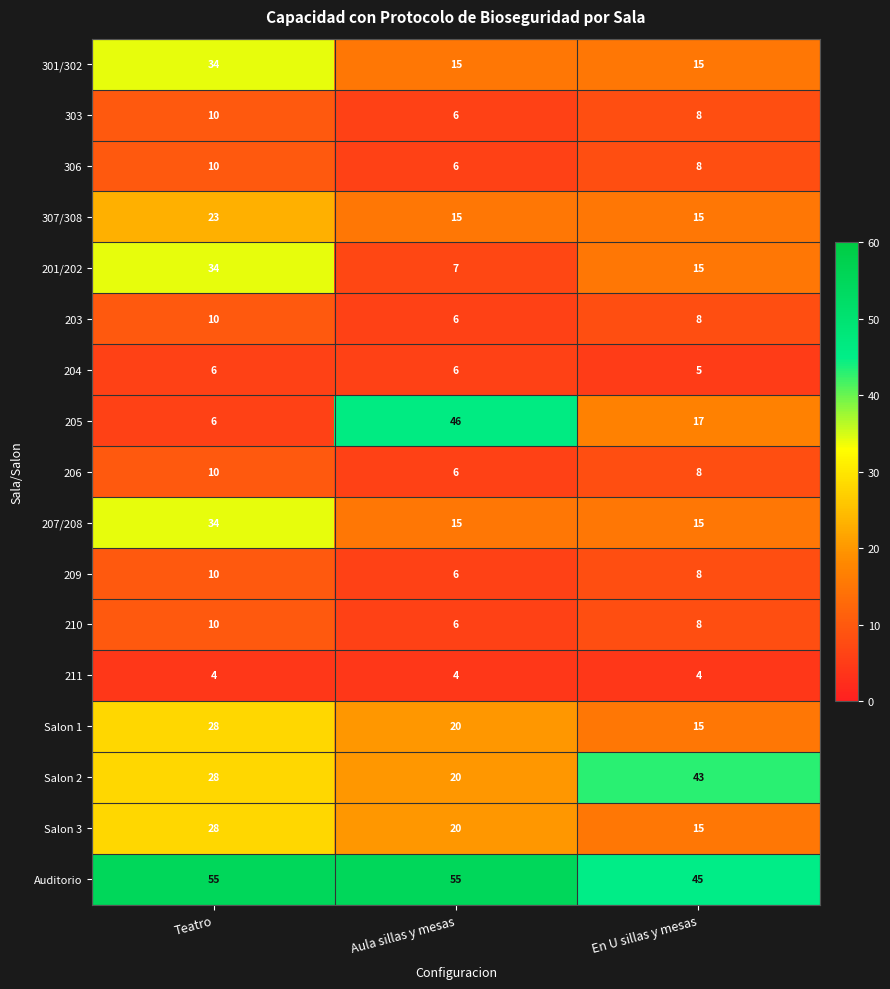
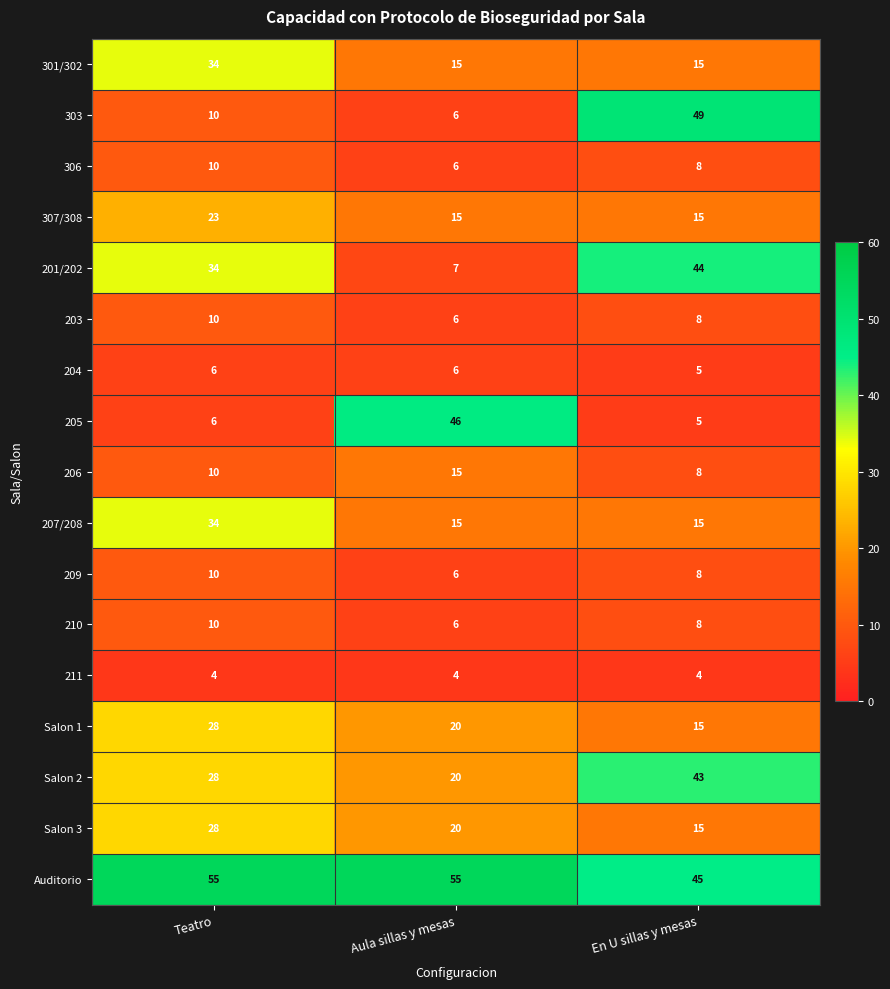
  {
    "301/302": {
      "Teatro": 34,
      "Aula sillas y mesas": 15,
      "En U sillas y mesas": 15
    },
    "303": {
      "Teatro": 10,
      "Aula sillas y mesas": 6,
-     "En U sillas y mesas": 8
+     "En U sillas y mesas": 49
    },
    "306": {
      "Teatro": 10,
      "Aula sillas y mesas": 6,
      "En U sillas y mesas": 8
    },
    "307/308": {
      "Teatro": 23,
      "Aula sillas y mesas": 15,
      "En U sillas y mesas": 15
    },
    "201/202": {
      "Teatro": 34,
      "Aula sillas y mesas": 7,
-     "En U sillas y mesas": 15
+     "En U sillas y mesas": 44
    },
    "203": {
      "Teatro": 10,
      "Aula sillas y mesas": 6,
      "En U sillas y mesas": 8
    },
    "204": {
      "Teatro": 6,
      "Aula sillas y mesas": 6,
      "En U sillas y mesas": 5
    },
    "205": {
      "Teatro": 6,
      "Aula sillas y mesas": 46,
-     "En U sillas y mesas": 17
+     "En U sillas y mesas": 5
    },
    "206": {
      "Teatro": 10,
-     "Aula sillas y mesas": 6,
+     "Aula sillas y mesas": 15,
      "En U sillas y mesas": 8
    },
    "207/208": {
      "Teatro": 34,
      "Aula sillas y mesas": 15,
      "En U sillas y mesas": 15
    },
    "209": {
      "Teatro": 10,
      "Aula sillas y mesas": 6,
      "En U sillas y mesas": 8
    },
    "210": {
      "Teatro": 10,
      "Aula sillas y mesas": 6,
      "En U sillas y mesas": 8
    },
    "211": {
      "Teatro": 4,
      "Aula sillas y mesas": 4,
      "En U sillas y mesas": 4
    },
    "Salon 1": {
      "Teatro": 28,
      "Aula sillas y mesas": 20,
      "En U sillas y mesas": 15
    },
    "Salon 2": {
      "Teatro": 28,
      "Aula sillas y mesas": 20,
      "En U sillas y mesas": 43
    },
    "Salon 3": {
      "Teatro": 28,
      "Aula sillas y mesas": 20,
      "En U sillas y mesas": 15
    },
    "Auditorio": {
      "Teatro": 55,
      "Aula sillas y mesas": 55,
      "En U sillas y mesas": 45
    }
  }
